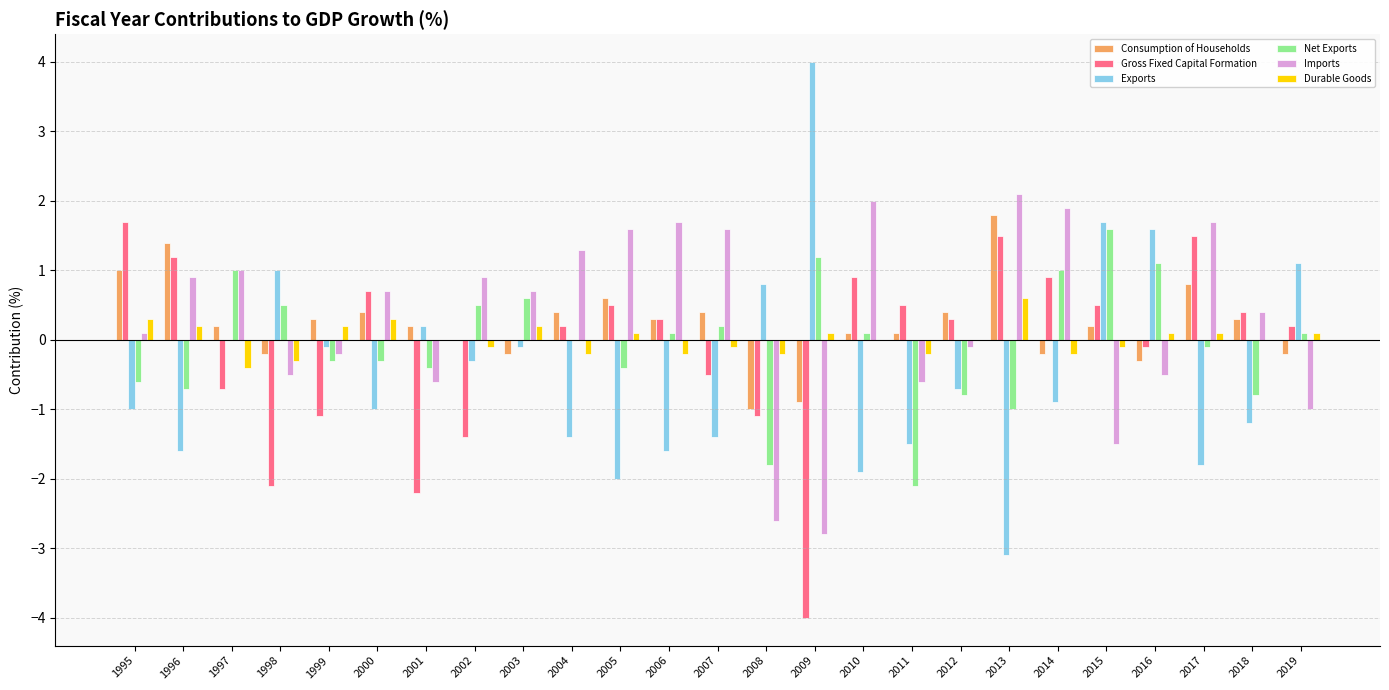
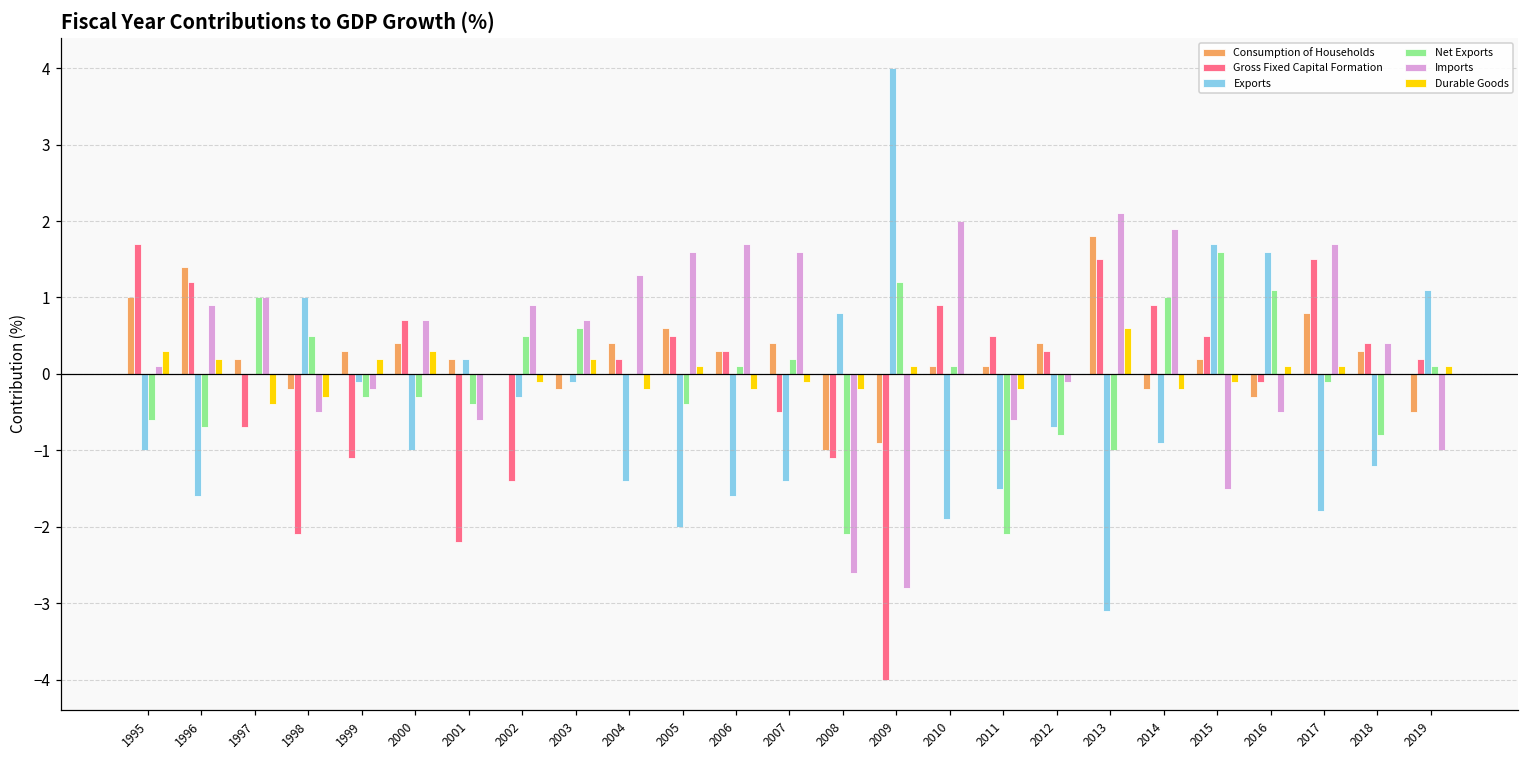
  {
    "Consumption of Households": {
      "1995": 1.0,
      "1996": 1.4,
      "1997": 0.2,
      "1998": -0.2,
      "1999": 0.3,
      "2000": 0.4,
      "2001": 0.2,
      "2002": 0.0,
      "2003": -0.2,
      "2004": 0.4,
      "2005": 0.6,
      "2006": 0.3,
      "2007": 0.4,
      "2008": -1.0,
      "2009": -0.9,
      "2010": 0.1,
      "2011": 0.1,
      "2012": 0.4,
      "2013": 1.8,
      "2014": -0.2,
      "2015": 0.2,
      "2016": -0.3,
      "2017": 0.8,
      "2018": 0.3,
-     "2019": -0.2
+     "2019": -0.5
    },
    "Gross Fixed Capital Formation": {
      "1995": 1.7,
      "1996": 1.2,
      "1997": -0.7,
      "1998": -2.1,
      "1999": -1.1,
      "2000": 0.7,
      "2001": -2.2,
      "2002": -1.4,
      "2003": 0.0,
      "2004": 0.2,
      "2005": 0.5,
      "2006": 0.3,
      "2007": -0.5,
      "2008": -1.1,
      "2009": -4.0,
      "2010": 0.9,
      "2011": 0.5,
      "2012": 0.3,
      "2013": 1.5,
      "2014": 0.9,
      "2015": 0.5,
      "2016": -0.1,
      "2017": 1.5,
      "2018": 0.4,
      "2019": 0.2
    },
    "Exports": {
      "1995": -1.0,
      "1996": -1.6,
      "1997": 0.0,
      "1998": 1.0,
      "1999": -0.1,
      "2000": -1.0,
      "2001": 0.2,
      "2002": -0.3,
      "2003": -0.1,
      "2004": -1.4,
      "2005": -2.0,
      "2006": -1.6,
      "2007": -1.4,
      "2008": 0.8,
      "2009": 4.0,
      "2010": -1.9,
      "2011": -1.5,
      "2012": -0.7,
      "2013": -3.1,
      "2014": -0.9,
      "2015": 1.7,
      "2016": 1.6,
      "2017": -1.8,
      "2018": -1.2,
      "2019": 1.1
    },
    "Net Exports": {
      "1995": -0.6,
      "1996": -0.7,
      "1997": 1.0,
      "1998": 0.5,
      "1999": -0.3,
      "2000": -0.3,
      "2001": -0.4,
      "2002": 0.5,
      "2003": 0.6,
      "2004": 0.0,
      "2005": -0.4,
      "2006": 0.1,
      "2007": 0.2,
-     "2008": -1.8,
+     "2008": -2.1,
      "2009": 1.2,
      "2010": 0.1,
      "2011": -2.1,
      "2012": -0.8,
      "2013": -1.0,
      "2014": 1.0,
      "2015": 1.6,
      "2016": 1.1,
      "2017": -0.1,
      "2018": -0.8,
      "2019": 0.1
    },
    "Imports": {
      "1995": 0.1,
      "1996": 0.9,
      "1997": 1.0,
      "1998": -0.5,
      "1999": -0.2,
      "2000": 0.7,
      "2001": -0.6,
      "2002": 0.9,
      "2003": 0.7,
      "2004": 1.3,
      "2005": 1.6,
      "2006": 1.7,
      "2007": 1.6,
      "2008": -2.6,
      "2009": -2.8,
      "2010": 2.0,
      "2011": -0.6,
      "2012": -0.1,
      "2013": 2.1,
      "2014": 1.9,
      "2015": -1.5,
      "2016": -0.5,
      "2017": 1.7,
      "2018": 0.4,
      "2019": -1.0
    },
    "Durable Goods": {
      "1995": 0.3,
      "1996": 0.2,
      "1997": -0.4,
      "1998": -0.3,
      "1999": 0.2,
      "2000": 0.3,
      "2001": 0.0,
      "2002": -0.1,
      "2003": 0.2,
      "2004": -0.2,
      "2005": 0.1,
      "2006": -0.2,
      "2007": -0.1,
      "2008": -0.2,
      "2009": 0.1,
      "2010": 0.0,
      "2011": -0.2,
      "2012": 0.0,
      "2013": 0.6,
      "2014": -0.2,
      "2015": -0.1,
      "2016": 0.1,
      "2017": 0.1,
      "2018": 0.0,
      "2019": 0.1
    }
  }
